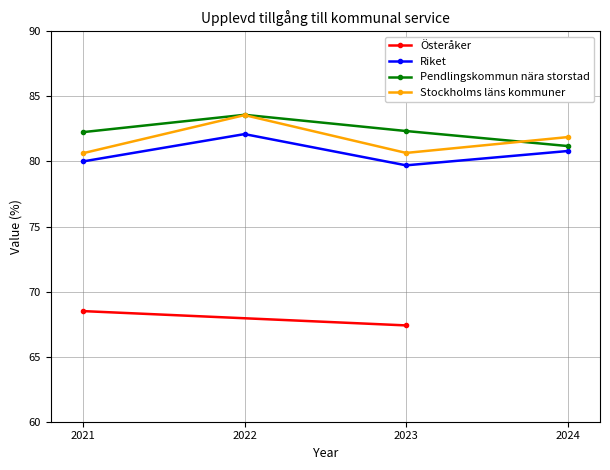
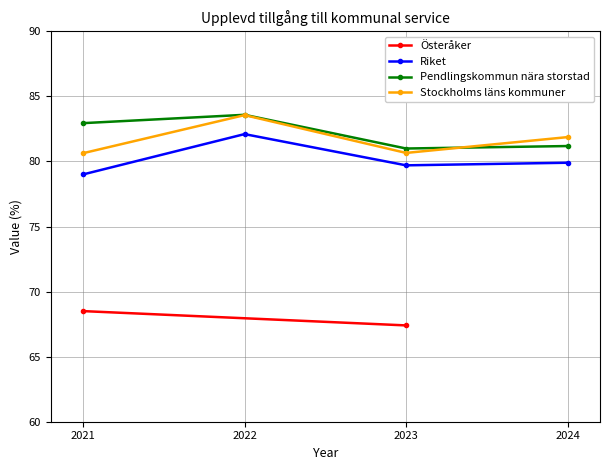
  {
    "Österåker": {
      "2021": 68.5,
      "2023": 67.4
    },
    "Riket": {
-     "2021": 80,
+     "2021": 79,
      "2022": 82.1,
      "2023": 79.7,
-     "2024": 80.8
+     "2024": 79.9
    },
    "Pendlingskommun nära storstad": {
-     "2021": 82.3,
-     "2023": 82.3,
+     "2021": 82.9,
+     "2023": 81.0,
      "2024": 81.2
    },
    "Stockholms läns kommuner": {
      "2021": 80.6,
      "2023": 80.7,
      "2024": 81.9
    }
  }
